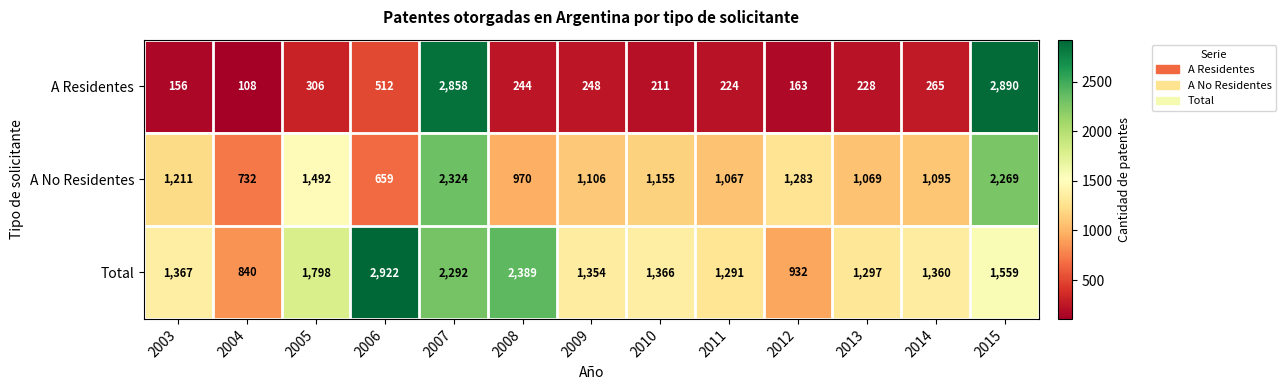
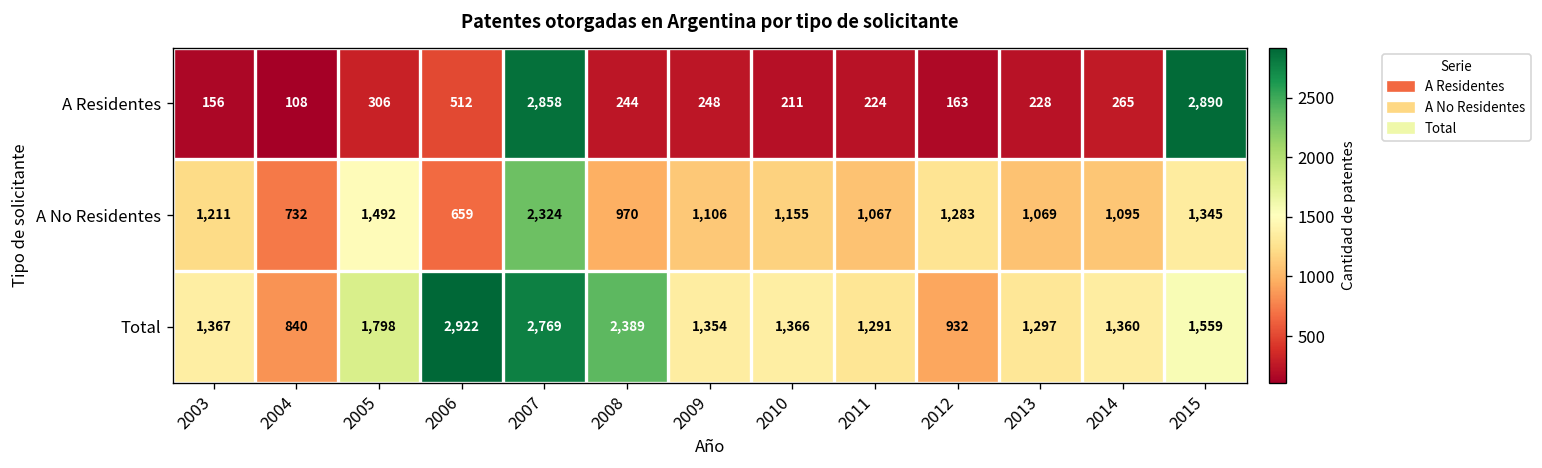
  {
    "A Residentes": {
      "2003": "156",
      "2004": "108",
      "2005": "306",
      "2006": "512",
      "2007": "2,858",
      "2008": "244",
      "2009": "248",
      "2010": "211",
      "2011": "224",
      "2012": "163",
      "2013": "228",
      "2014": "265",
      "2015": "2,890"
    },
    "A No Residentes": {
      "2003": "1,211",
      "2004": "732",
      "2005": "1,492",
      "2006": "659",
      "2007": "2,324",
      "2008": "970",
      "2009": "1,106",
      "2010": "1,155",
      "2011": "1,067",
      "2012": "1,283",
      "2013": "1,069",
      "2014": "1,095",
-     "2015": "2,269"
+     "2015": "1,345"
    },
    "Total": {
      "2003": "1,367",
      "2004": "840",
      "2005": "1,798",
      "2006": "2,922",
-     "2007": "2,292",
+     "2007": "2,769",
      "2008": "2,389",
      "2009": "1,354",
      "2010": "1,366",
      "2011": "1,291",
      "2012": "932",
      "2013": "1,297",
      "2014": "1,360",
      "2015": "1,559"
    }
  }
